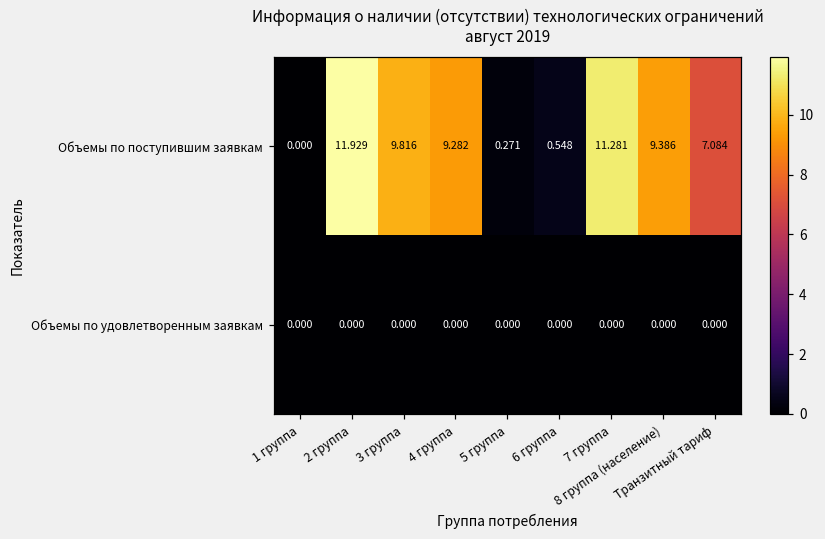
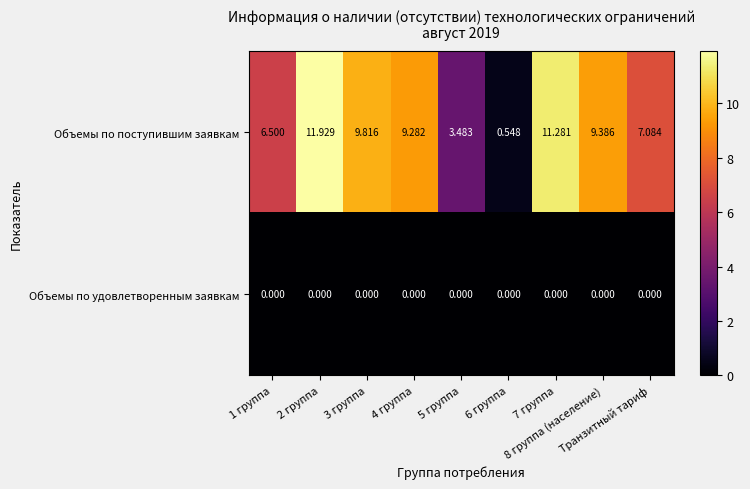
  {
    "Объемы по поступившим заявкам": {
-     "1 группа": 0.000,
+     "1 группа": 6.500,
      "2 группа": 11.929,
      "3 группа": 9.816,
      "4 группа": 9.282,
-     "5 группа": 0.271,
+     "5 группа": 3.483,
      "6 группа": 0.548,
      "7 группа": 11.281,
      "8 группа (население)": 9.386,
      "Транзитный тариф": 7.084
    },
    "Объемы по удовлетворенным заявкам": {
      "1 группа": 0.000,
      "2 группа": 0.000,
      "3 группа": 0.000,
      "4 группа": 0.000,
      "5 группа": 0.000,
      "6 группа": 0.000,
      "7 группа": 0.000,
      "8 группа (население)": 0.000,
      "Транзитный тариф": 0.000
    }
  }
